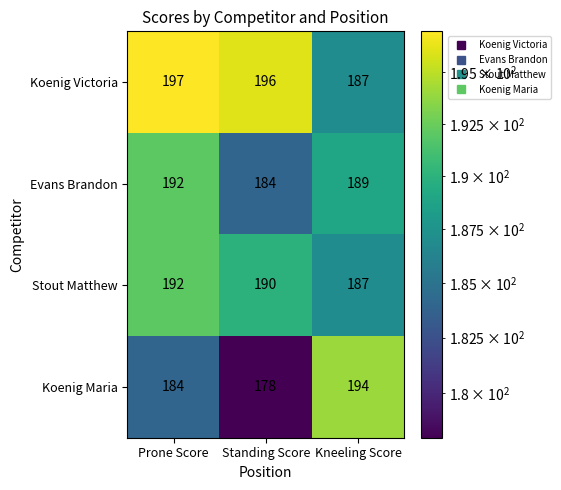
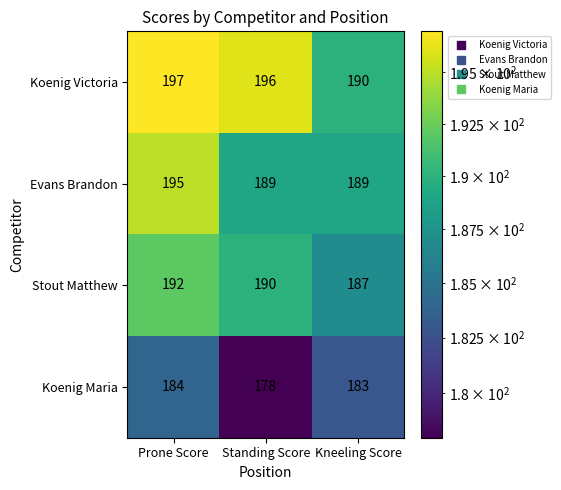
  {
    "Koenig Victoria": {
      "Prone Score": 197,
      "Standing Score": 196,
-     "Kneeling Score": 187
+     "Kneeling Score": 190
    },
    "Evans Brandon": {
-     "Prone Score": 192,
-     "Standing Score": 184,
+     "Prone Score": 195,
+     "Standing Score": 189,
      "Kneeling Score": 189
    },
    "Stout Matthew": {
      "Prone Score": 192,
      "Standing Score": 190,
      "Kneeling Score": 187
    },
    "Koenig Maria": {
      "Prone Score": 184,
      "Standing Score": 178,
-     "Kneeling Score": 194
+     "Kneeling Score": 183
    }
  }
